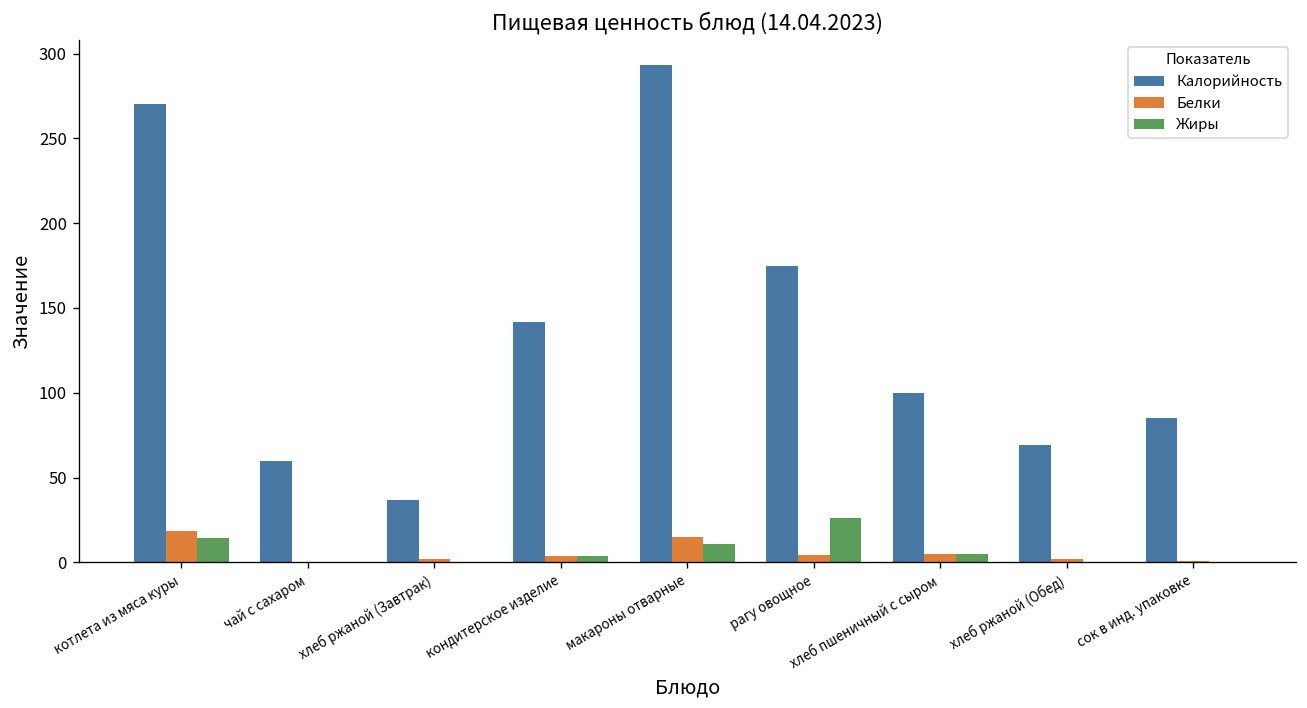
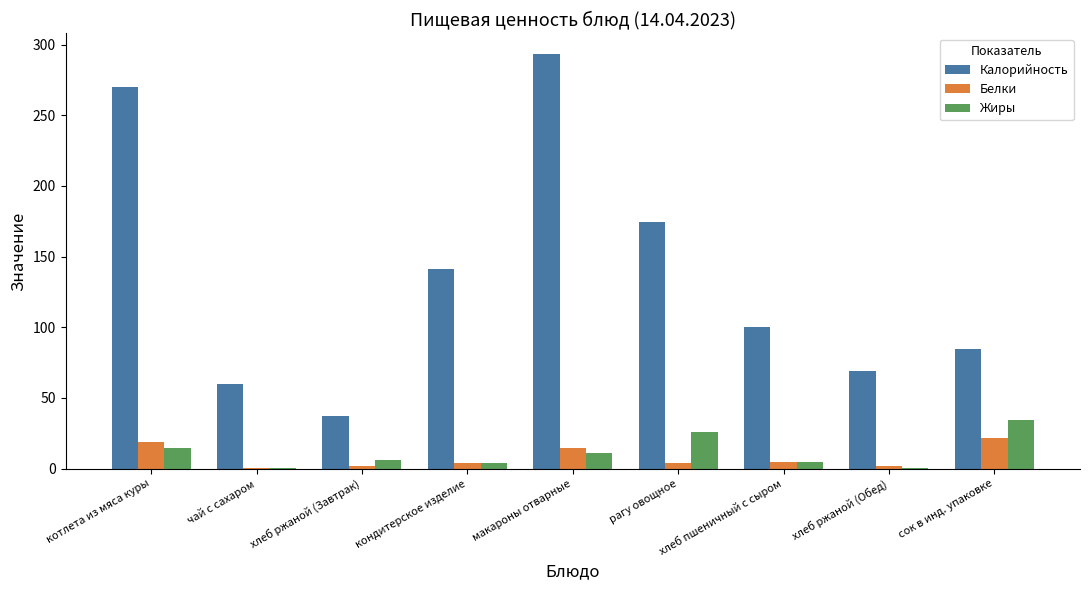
  {
    "Калорийность": {
      "котлета из мяса куры": 270,
      "чай с сахаром": 60,
      "хлеб ржаной (Завтрак)": 37,
      "кондитерское изделие": 142,
      "макароны отварные": 293,
      "рагу овощное": 175,
      "хлеб пшеничный с сыром": 100,
      "хлеб ржаной (Обед)": 69,
      "сок в инд. упаковке": 85
    },
    "Белки": {
      "котлета из мяса куры": 19,
      "хлеб ржаной (Завтрак)": 2,
      "кондитерское изделие": 4,
      "макароны отварные": 15,
      "рагу овощное": 4,
      "хлеб пшеничный с сыром": 5,
      "хлеб ржаной (Обед)": 2,
-     "сок в инд. упаковке": 1
+     "сок в инд. упаковке": 22
    },
    "Жиры": {
      "котлета из мяса куры": 14,
-     "хлеб ржаной (Завтрак)": 0,
+     "хлеб ржаной (Завтрак)": 6,
      "кондитерское изделие": 4,
      "макароны отварные": 11,
      "рагу овощное": 26,
      "хлеб пшеничный с сыром": 5,
-     "сок в инд. упаковке": 0
+     "сок в инд. упаковке": 34
    }
  }
